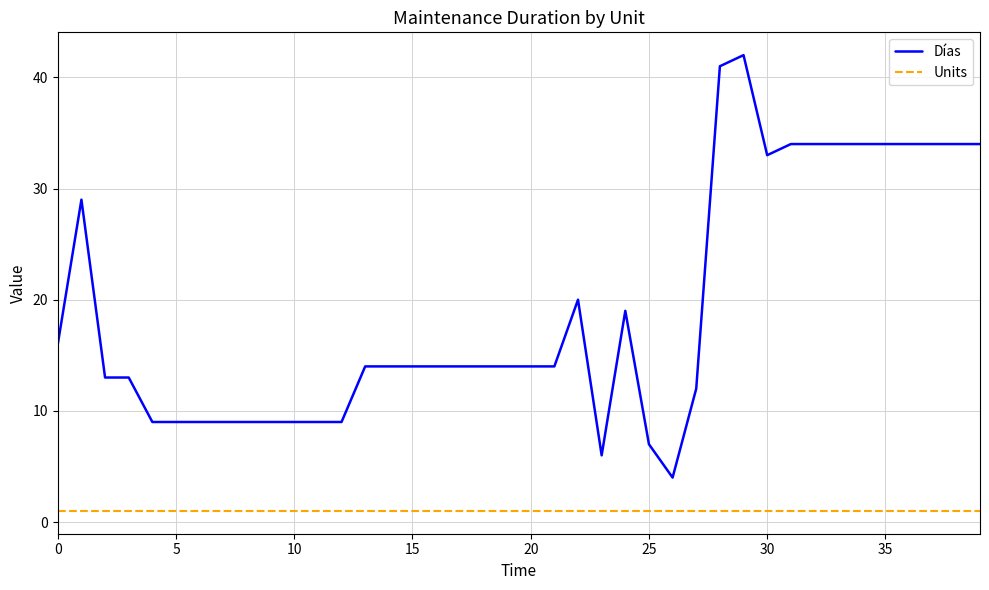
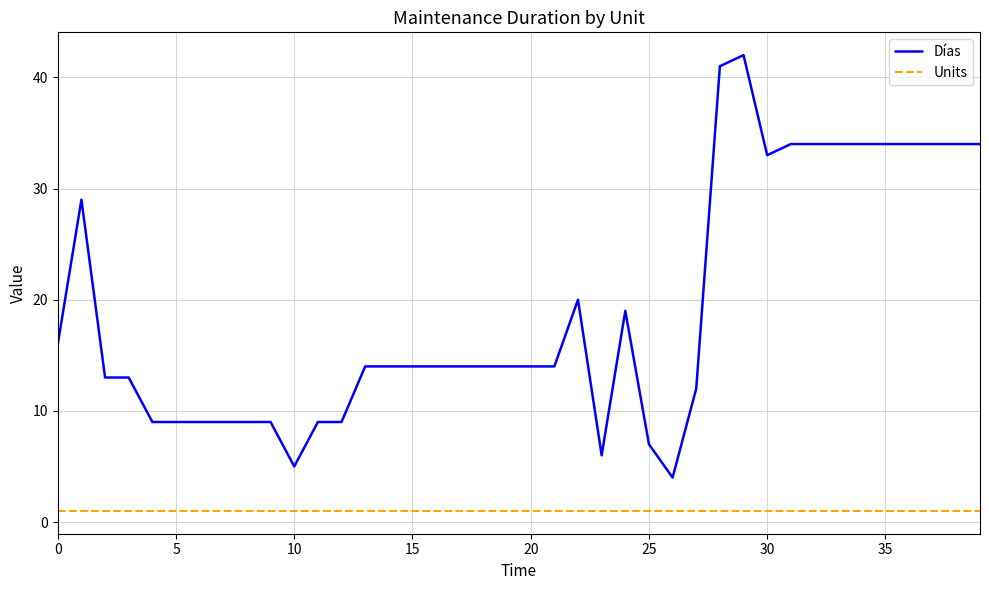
  {
    "Días": {
      "0": 16,
      "5": 9,
-     "10": 9,
+     "10": 5,
      "15": 14,
      "20": 14,
      "25": 7,
      "30": 33,
      "35": 34
    },
    "Units": {
      "0": 1,
      "5": 1,
      "10": 1,
      "15": 1,
      "20": 1,
      "25": 1,
      "30": 1,
      "35": 1
    }
  }
